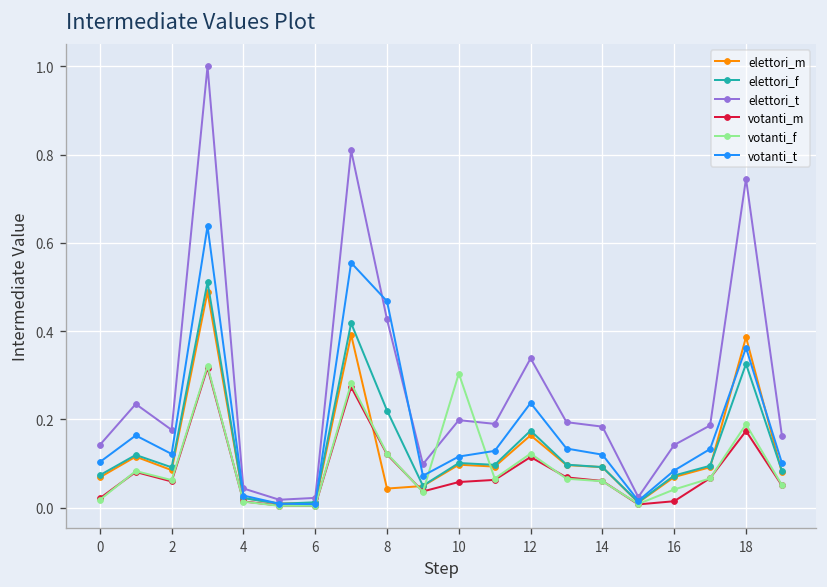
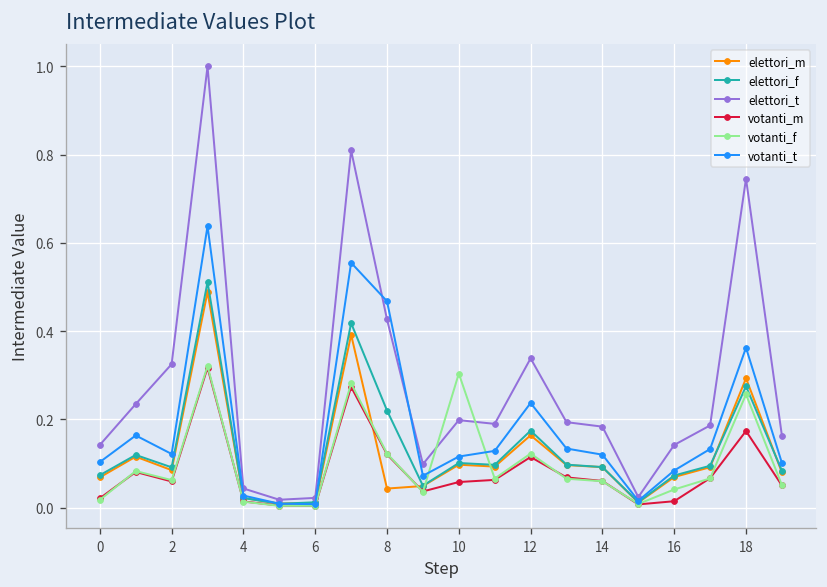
  {
    "elettori_m": {
      "8": 0.04,
      "12": 0.16,
-     "18": 0.39
+     "18": 0.29
    },
    "elettori_f": {
      "8": 0.22,
      "12": 0.17,
-     "18": 0.33
+     "18": 0.27
    },
    "elettori_t": {
      "0": 0.14,
-     "2": 0.18,
+     "2": 0.33,
      "4": 0.04,
      "6": 0.02,
      "8": 0.43,
      "10": 0.20,
      "12": 0.34,
      "14": 0.18,
      "16": 0.14,
      "18": 0.75
    },
    "votanti_m": {
      "10": 0.06,
      "12": 0.11,
      "16": 0.01,
      "18": 0.17
    },
    "votanti_f": {
      "10": 0.30,
      "12": 0.12,
      "16": 0.04,
-     "18": 0.19
+     "18": 0.26
    },
    "votanti_t": {
      "0": 0.10,
      "2": 0.12,
      "8": 0.47,
      "10": 0.12,
      "12": 0.24,
      "14": 0.12,
      "16": 0.08,
      "18": 0.36
    }
  }
